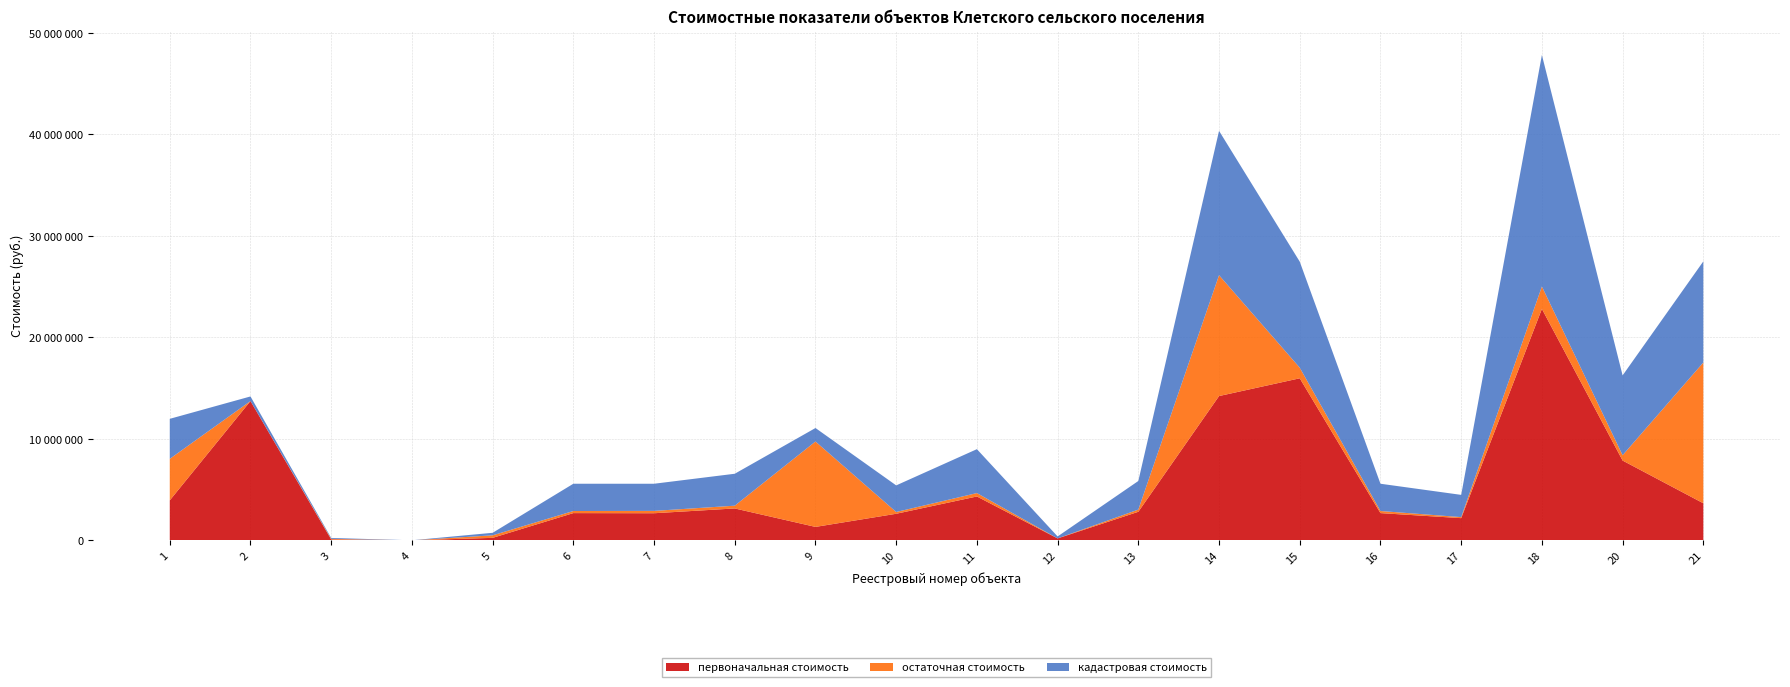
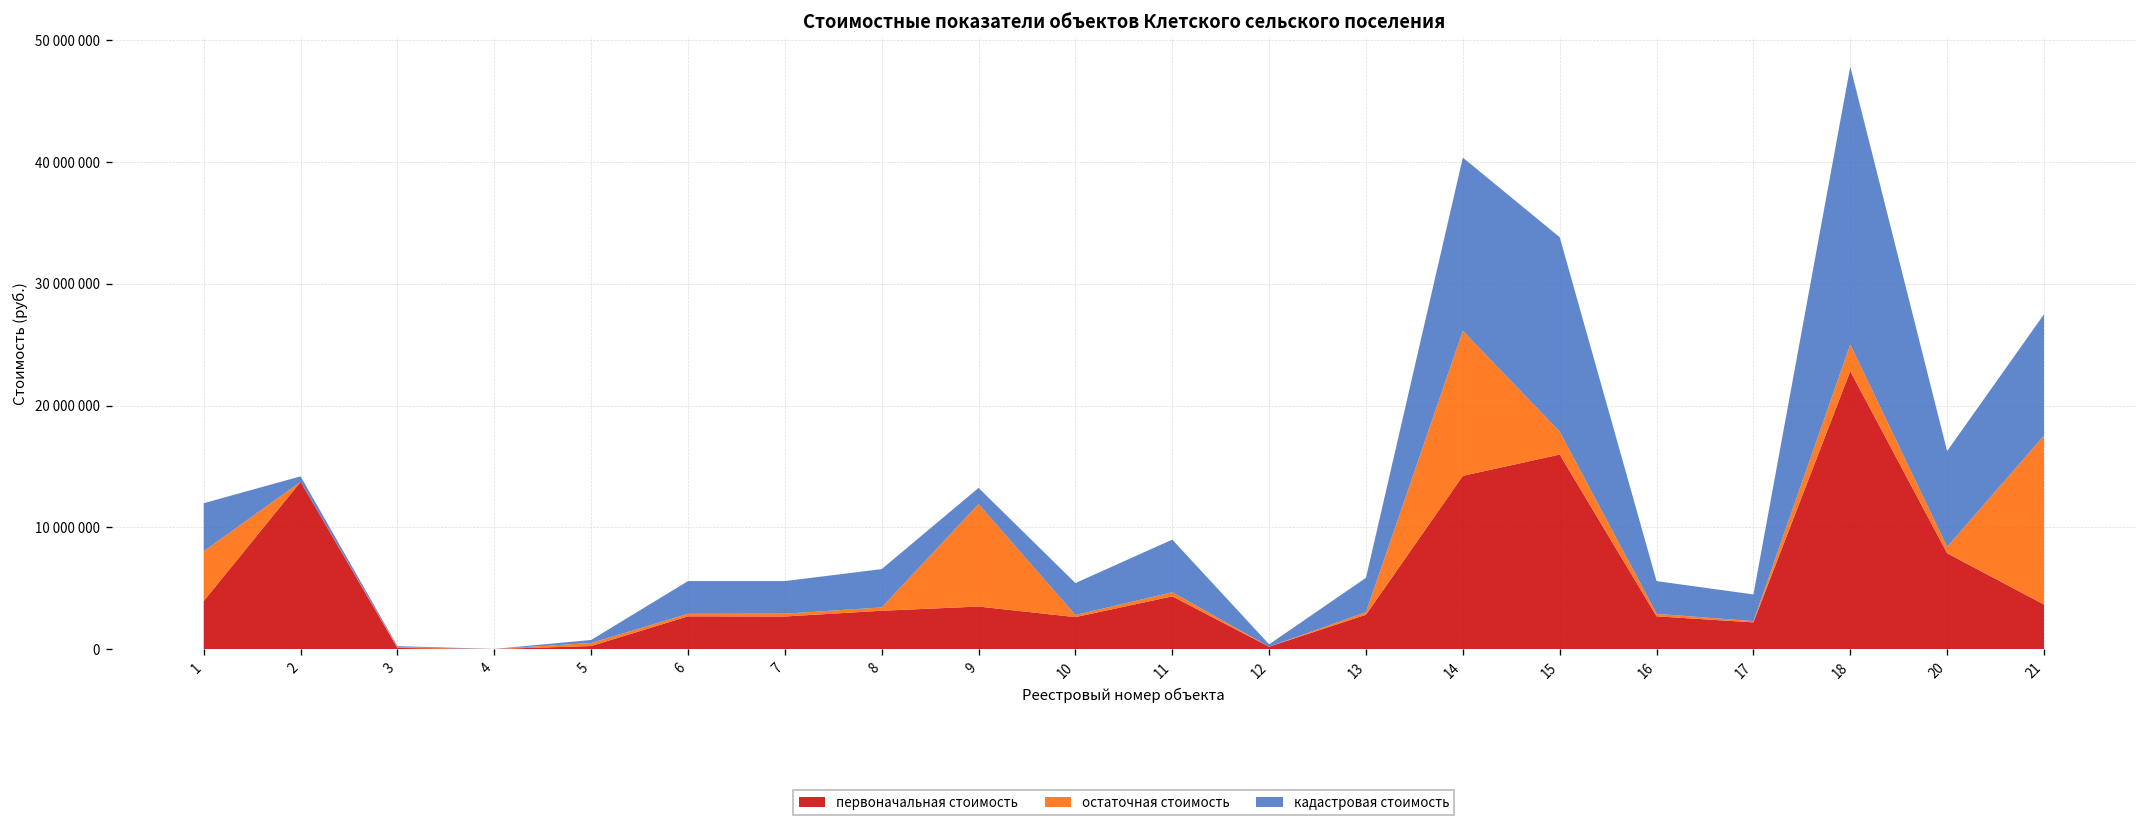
  {
    "первоначальная стоимость": {
      "1": 3900000,
      "5": 200000,
      "8": 3100000,
-     "9": 1300000,
+     "9": 3500000,
      "11": 4300000,
      "14": 14200000,
      "15": 16000000,
      "18": 22800000,
      "20": 7900000,
      "21": 3700000
    },
    "остаточная стоимость": {
      "1": 4100000,
      "8": 300000,
      "9": 8400000,
      "11": 300000,
      "14": 11900000,
-     "15": 1000000,
+     "15": 1900000,
      "18": 2200000,
      "20": 500000,
      "21": 13900000
    },
    "кадастровая стоимость": {
      "1": 3900000,
      "2": 500000,
      "6": 2700000,
      "7": 2700000,
      "8": 3100000,
      "9": 1300000,
      "10": 2600000,
      "11": 4300000,
      "13": 2800000,
      "14": 14200000,
-     "15": 10400000,
+     "15": 16000000,
      "16": 2700000,
      "17": 2200000,
      "18": 22800000,
      "20": 7900000,
      "21": 10000000
    }
  }
